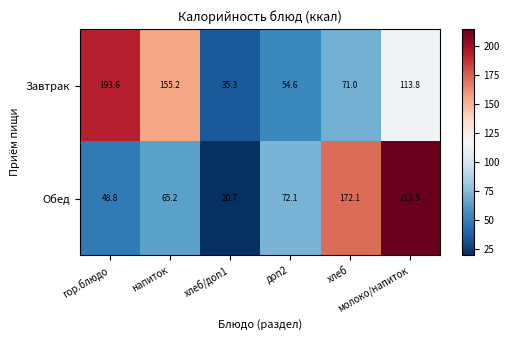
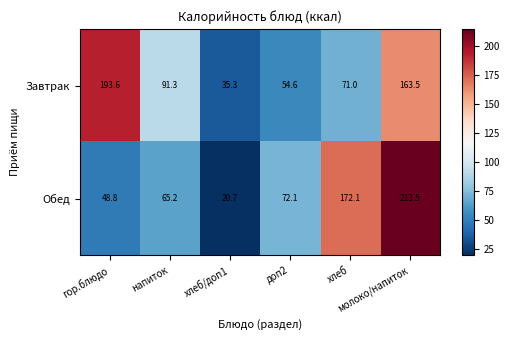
  {
    "Завтрак": {
      "гор.блюдо": 193.6,
-     "напиток": 155.2,
+     "напиток": 91.3,
      "хлеб/доп1": 35.3,
      "доп2": 54.6,
      "хлеб": 71.0,
-     "молоко/напиток": 113.8
+     "молоко/напиток": 163.5
    },
    "Обед": {
      "гор.блюдо": 48.8,
      "напиток": 65.2,
      "хлеб/доп1": 20.7,
      "доп2": 72.1,
      "хлеб": 172.1,
      "молоко/напиток": 213.5
    }
  }
